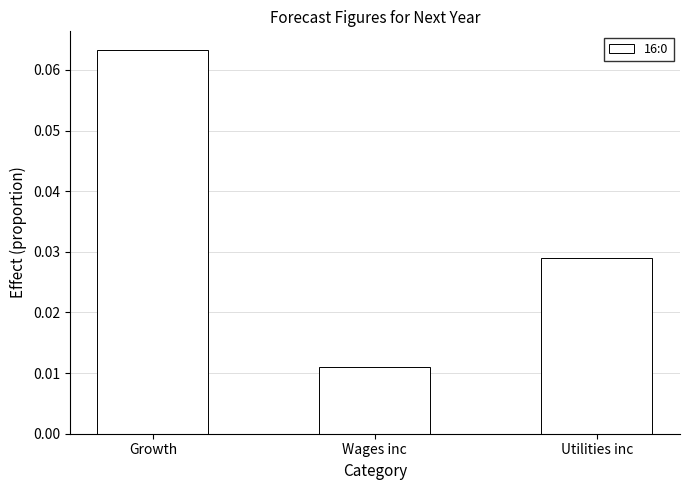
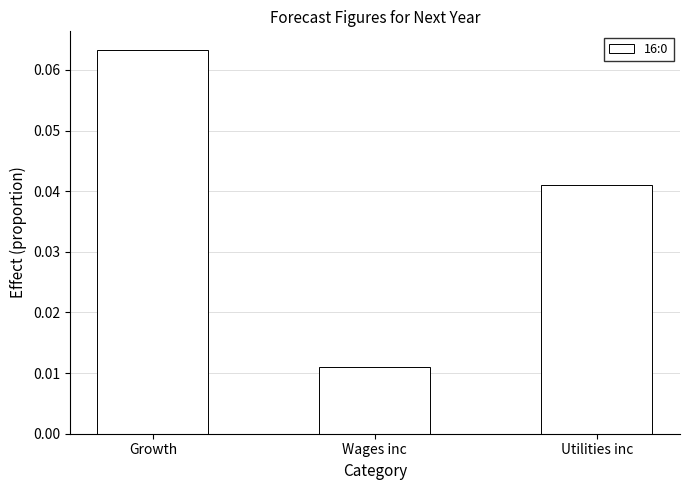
  {
    "Growth": 0.063,
    "Wages inc": 0.011,
-   "Utilities inc": 0.029
+   "Utilities inc": 0.041
  }
